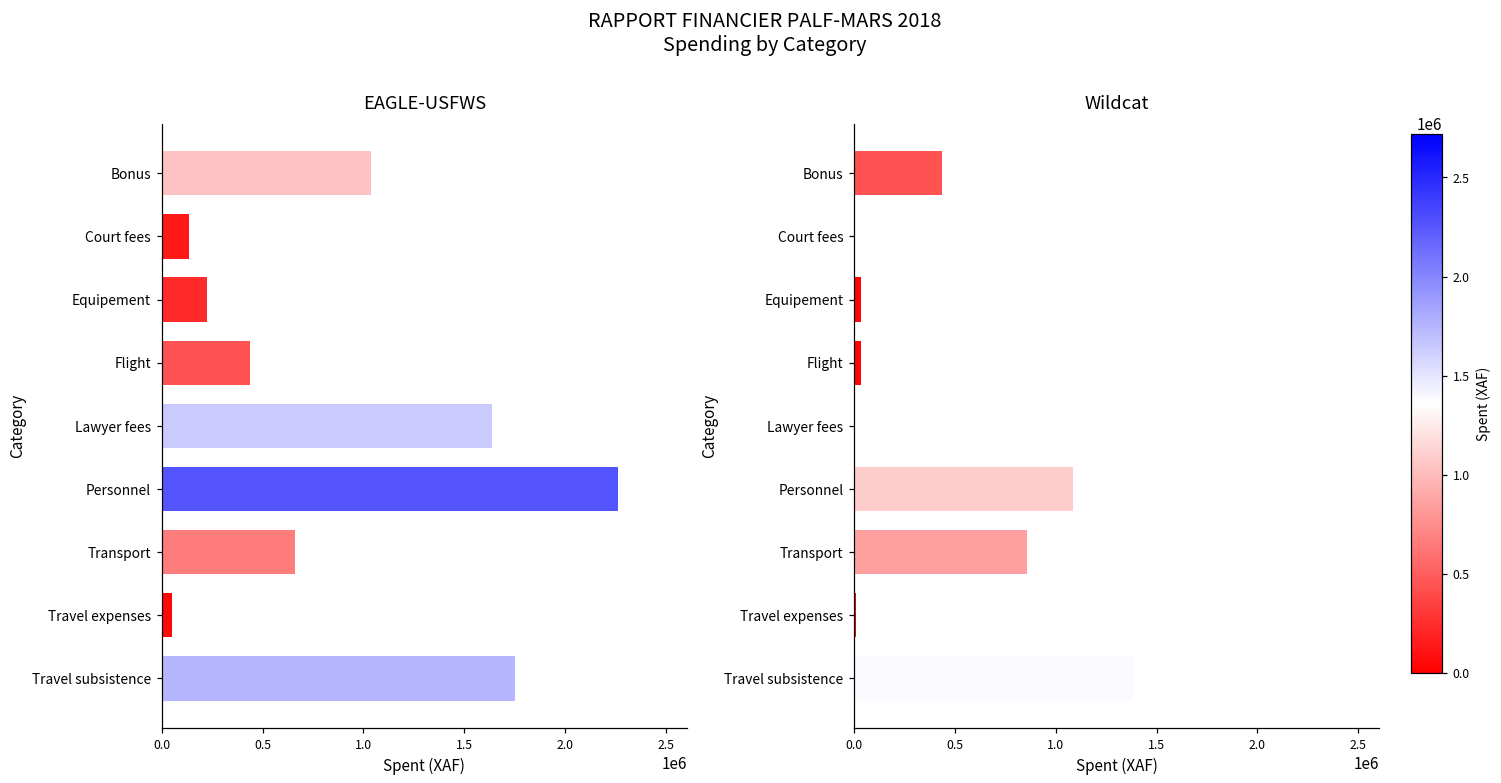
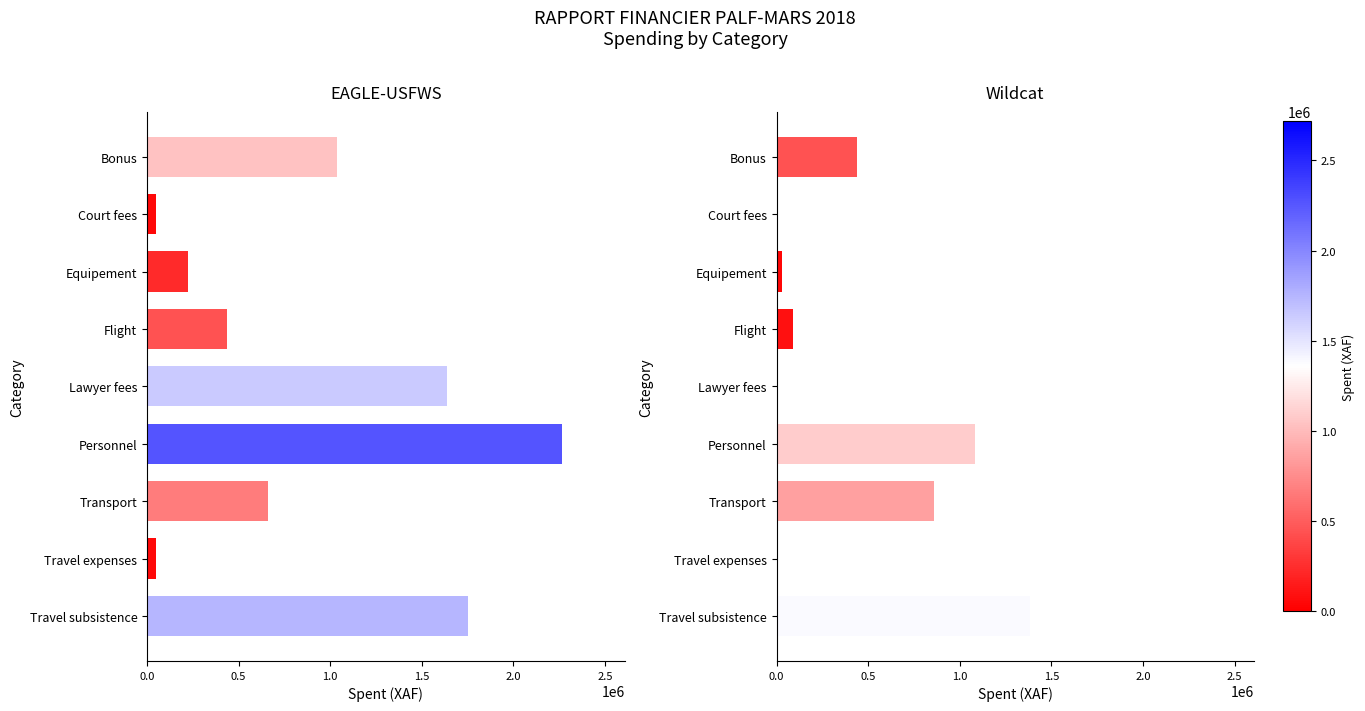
  {
    "EAGLE-USFWS": {
      "Bonus": 1040000,
-     "Court fees": 140000,
+     "Court fees": 50000,
      "Equipement": 220000,
      "Flight": 440000,
      "Lawyer fees": 1640000,
      "Personnel": 2270000,
      "Transport": 660000,
      "Travel expenses": 50000,
      "Travel subsistence": 1750000
    },
    "Wildcat": {
      "Bonus": 440000,
      "Court fees": 0,
      "Equipement": 30000,
-     "Flight": 40000,
+     "Flight": 90000,
      "Lawyer fees": 0,
      "Personnel": 1090000,
      "Transport": 860000,
      "Travel subsistence": 1380000
    }
  }
